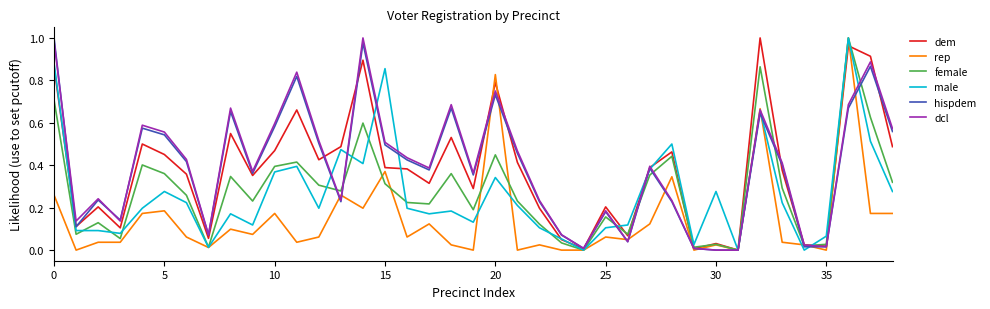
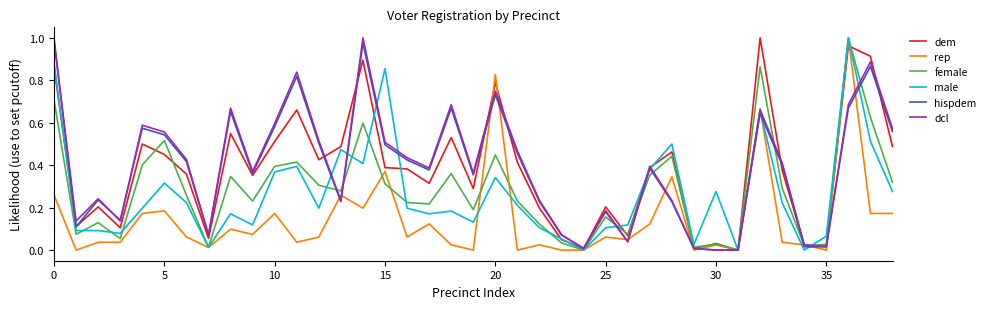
  {
    "dem": {
      "0": 0.86,
      "5": 0.45,
-     "10": 0.47,
+     "10": 0.51,
      "15": 0.39,
      "20": 0.79,
      "25": 0.20
    },
    "rep": {
      "0": 0.26,
      "5": 0.19,
      "10": 0.17,
      "15": 0.37,
      "20": 0.83,
      "25": 0.06,
      "35": 0.00
    },
    "female": {
      "0": 0.71,
-     "5": 0.36,
+     "5": 0.52,
      "10": 0.39,
      "15": 0.31,
      "20": 0.45,
      "25": 0.16
    },
    "male": {
      "0": 0.88,
-     "5": 0.28,
+     "5": 0.32,
      "10": 0.37,
      "15": 0.86,
      "20": 0.34,
      "25": 0.11,
      "30": 0.28,
      "35": 0.07
    },
    "hispdem": {
      "0": 1.00,
      "5": 0.54,
      "10": 0.58,
      "15": 0.50,
      "20": 0.73
    },
    "dcl": {
      "0": 0.98,
      "5": 0.56,
      "10": 0.60,
      "15": 0.51,
      "20": 0.75
    }
  }
